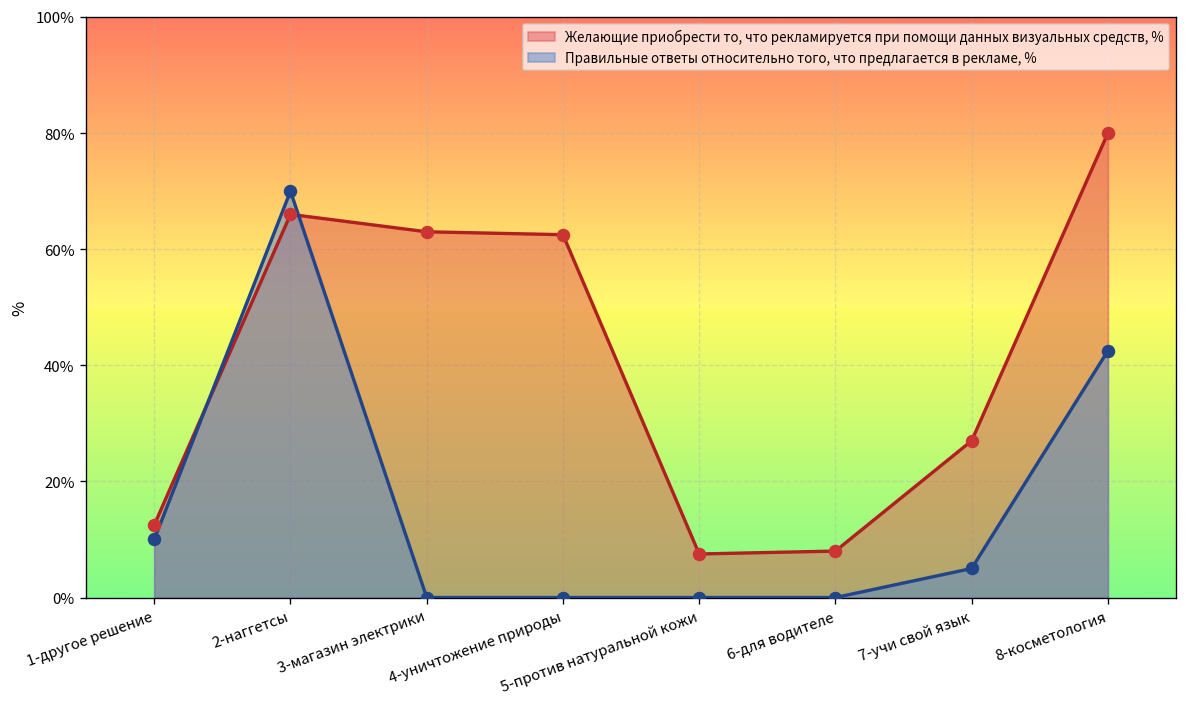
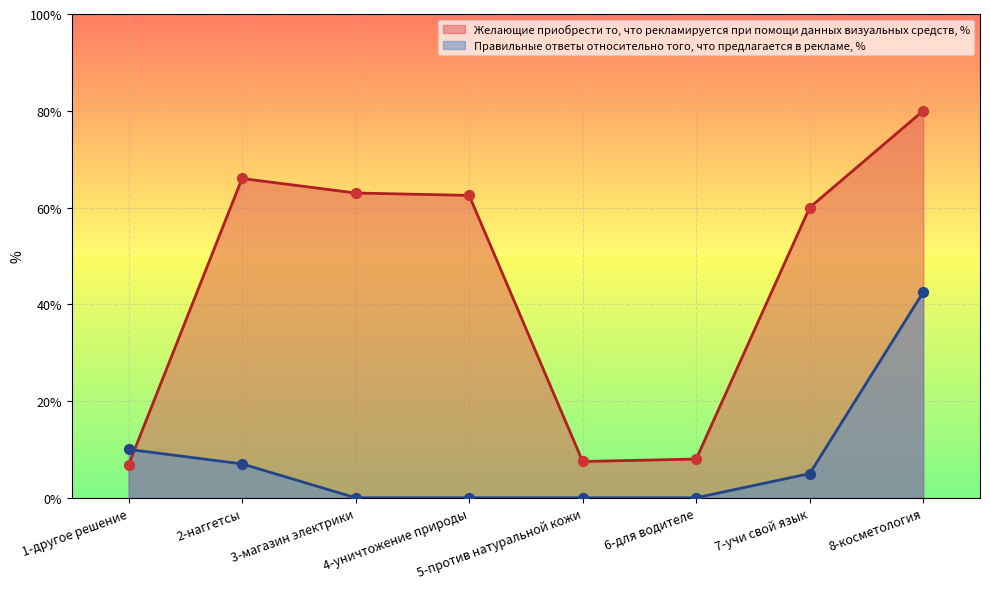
  {
    "Желающие приобрести то, что рекламируется при помощи данных визуальных средств, %": {
-     "1-другое решение": "13%",
+     "1-другое решение": "7%",
      "2-наггетсы": "66%",
      "3-магазин электрики": "63%",
      "4-уничтожение природы": "63%",
      "5-против натуральной кожи": "8%",
      "6-для водителе": "8%",
-     "7-учи свой язык": "27%",
+     "7-учи свой язык": "60%",
      "8-косметология": "80%"
    },
    "Правильные ответы относительно того, что предлагается в рекламе, %": {
      "1-другое решение": "10%",
-     "2-наггетсы": "70%",
+     "2-наггетсы": "7%",
      "3-магазин электрики": "0%",
      "4-уничтожение природы": "0%",
      "5-против натуральной кожи": "0%",
      "6-для водителе": "0%",
      "7-учи свой язык": "5%",
      "8-косметология": "43%"
    }
  }
